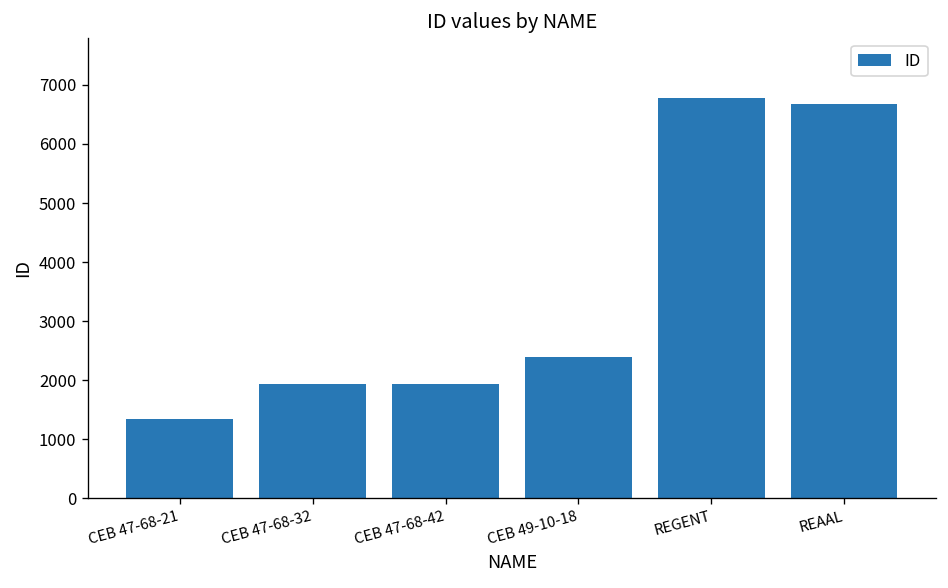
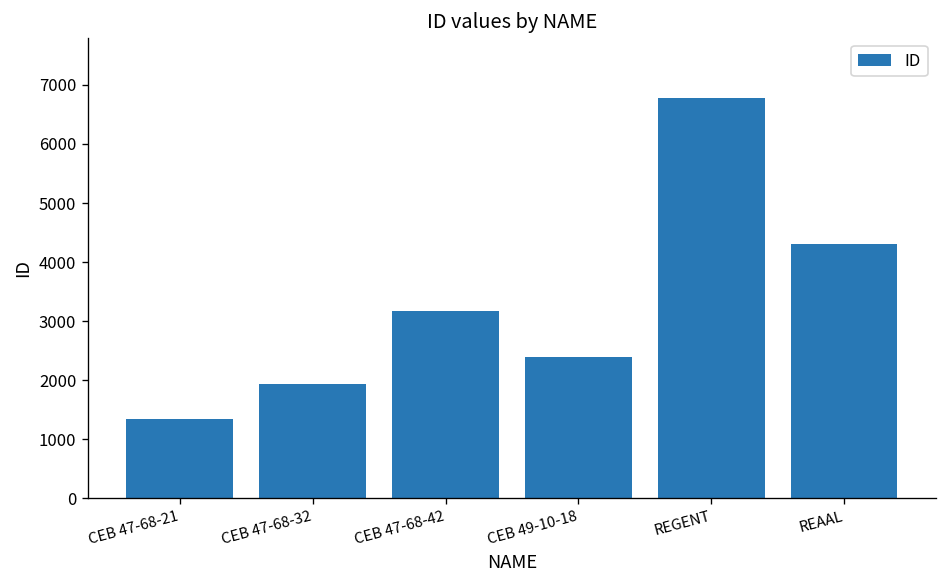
  {
    "CEB 47-68-21": 1300,
    "CEB 47-68-32": 1900,
-   "CEB 47-68-42": 1900,
+   "CEB 47-68-42": 3200,
    "CEB 49-10-18": 2400,
    "REGENT": 6800,
-   "REAAL": 6700
+   "REAAL": 4300
  }
